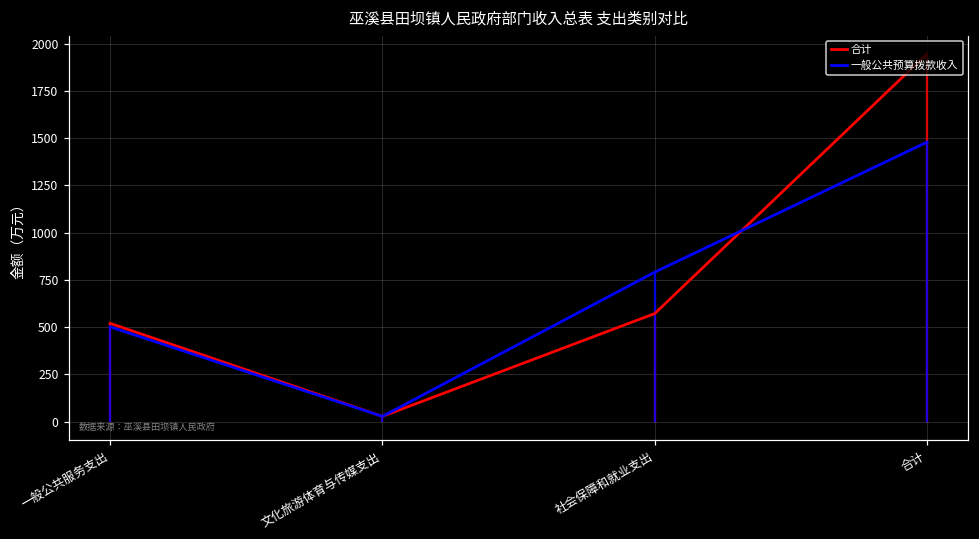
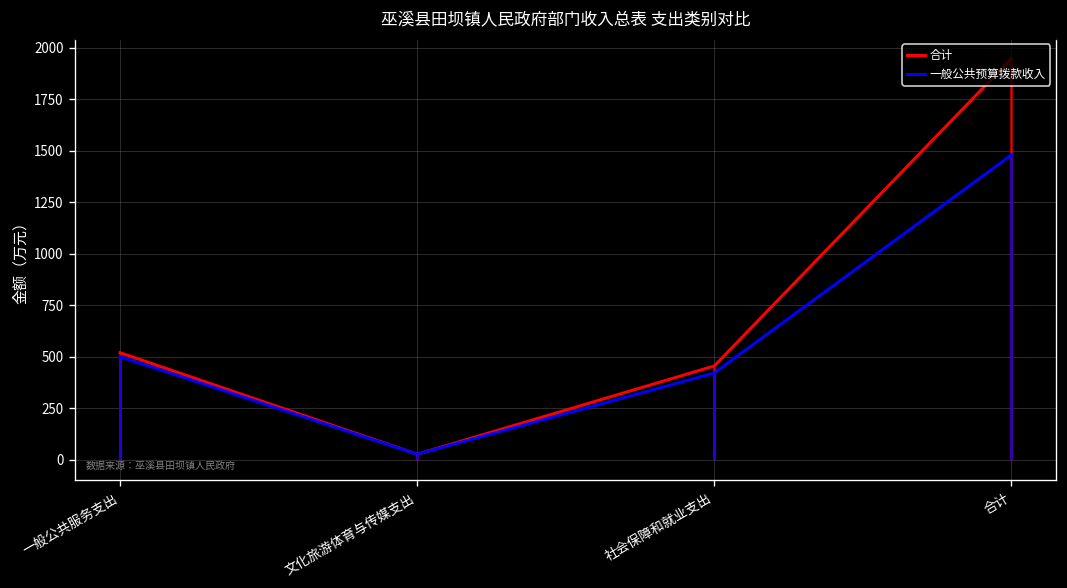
  {
    "合计": {
      "一般公共服务支出": 520,
-     "社会保障和就业支出": 570
+     "社会保障和就业支出": 460
    },
    "一般公共预算拨款收入": {
      "一般公共服务支出": 500,
-     "社会保障和就业支出": 790,
+     "社会保障和就业支出": 420,
      "合计": 1480
    }
  }
